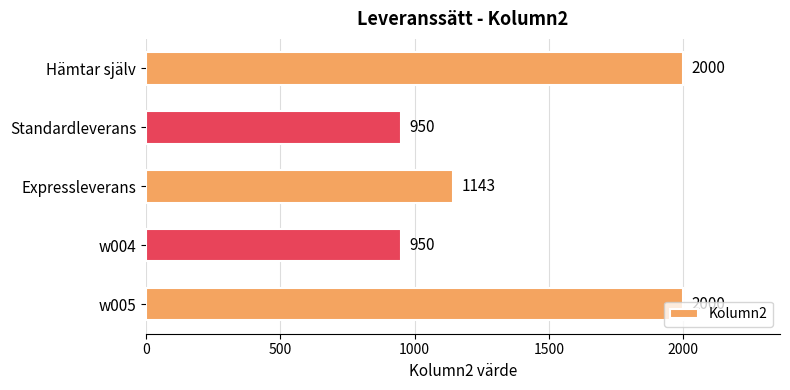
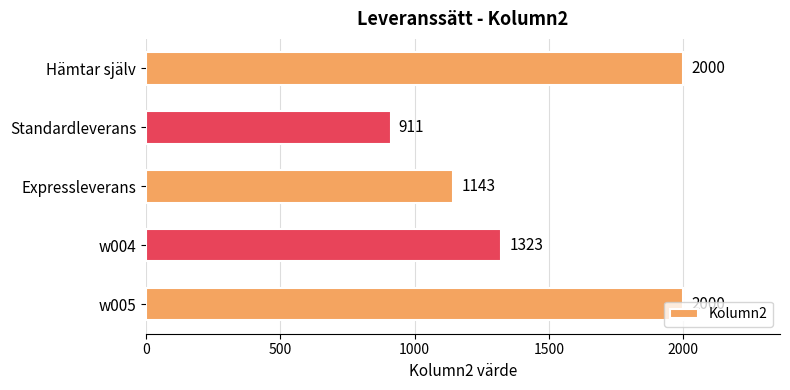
  {
    "Hämtar själv": 2000,
-   "Standardleverans": 950,
+   "Standardleverans": 911,
    "Expressleverans": 1143,
-   "w004": 950
+   "w004": 1323
  }
